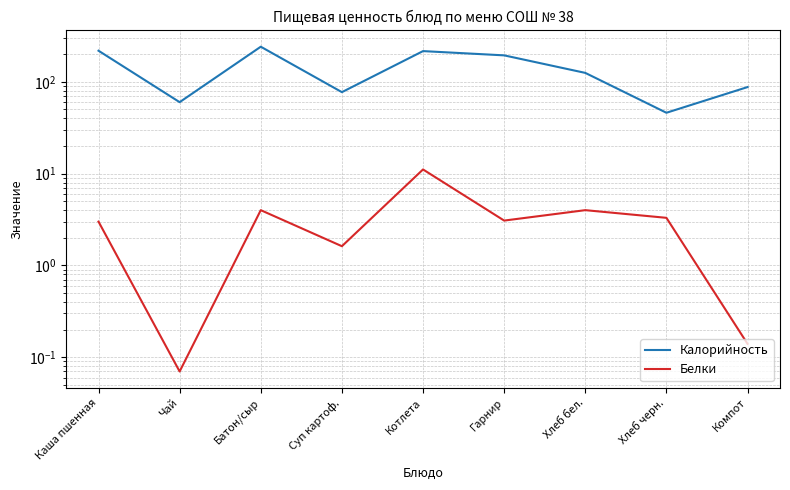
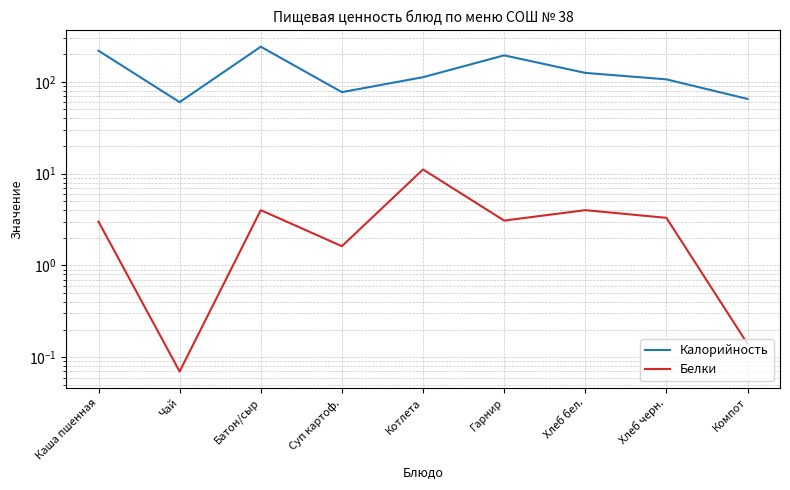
  {
    "Калорийность": {
      "Каша пшенная": 220,
      "Чай": 60,
      "Батон/сыр": 240,
      "Суп картоф.": 80,
-     "Котлета": 220,
+     "Котлета": 110,
      "Гарнир": 190,
      "Хлеб бел.": 130,
-     "Хлеб черн.": 50,
-     "Компот": 90
+     "Хлеб черн.": 110,
+     "Компот": 70
    },
    "Белки": {
      "Каша пшенная": 3,
      "Чай": 0.07,
      "Батон/сыр": 4,
      "Суп картоф.": 1.6,
      "Котлета": 11,
      "Гарнир": 3,
      "Хлеб бел.": 4,
      "Хлеб черн.": 3.3
    }
  }
